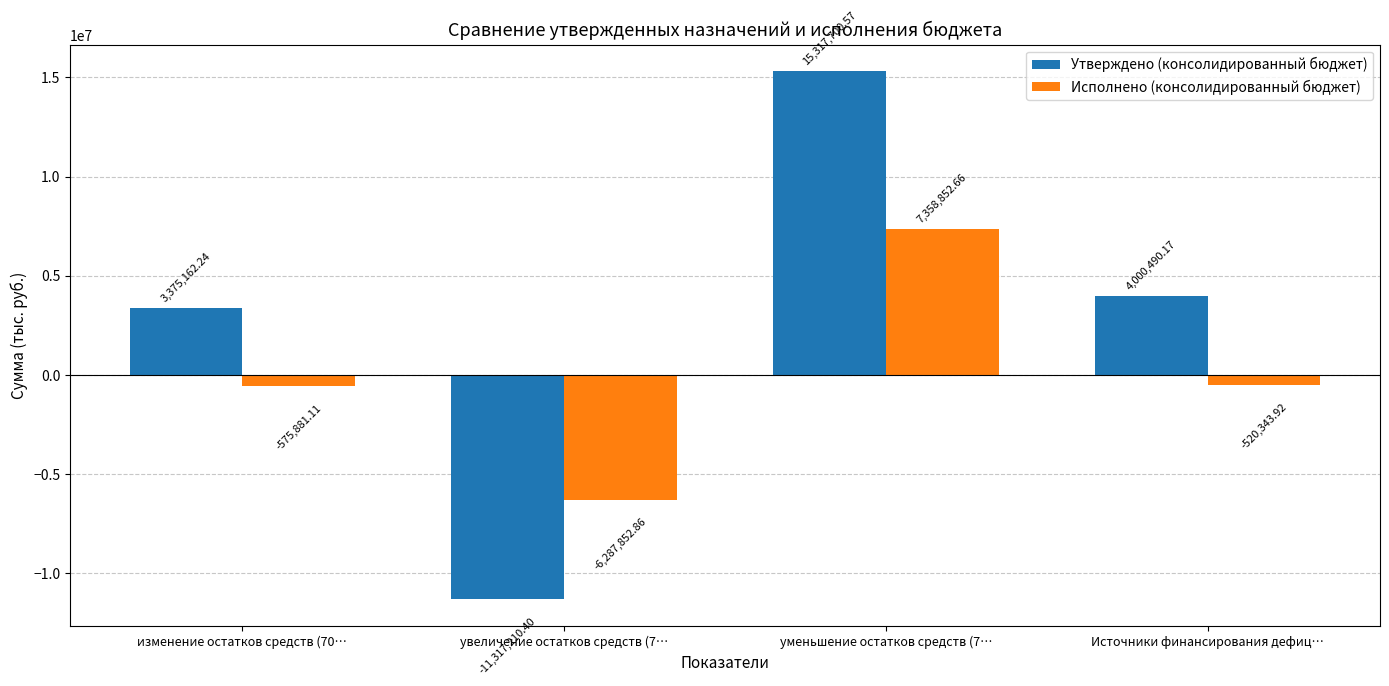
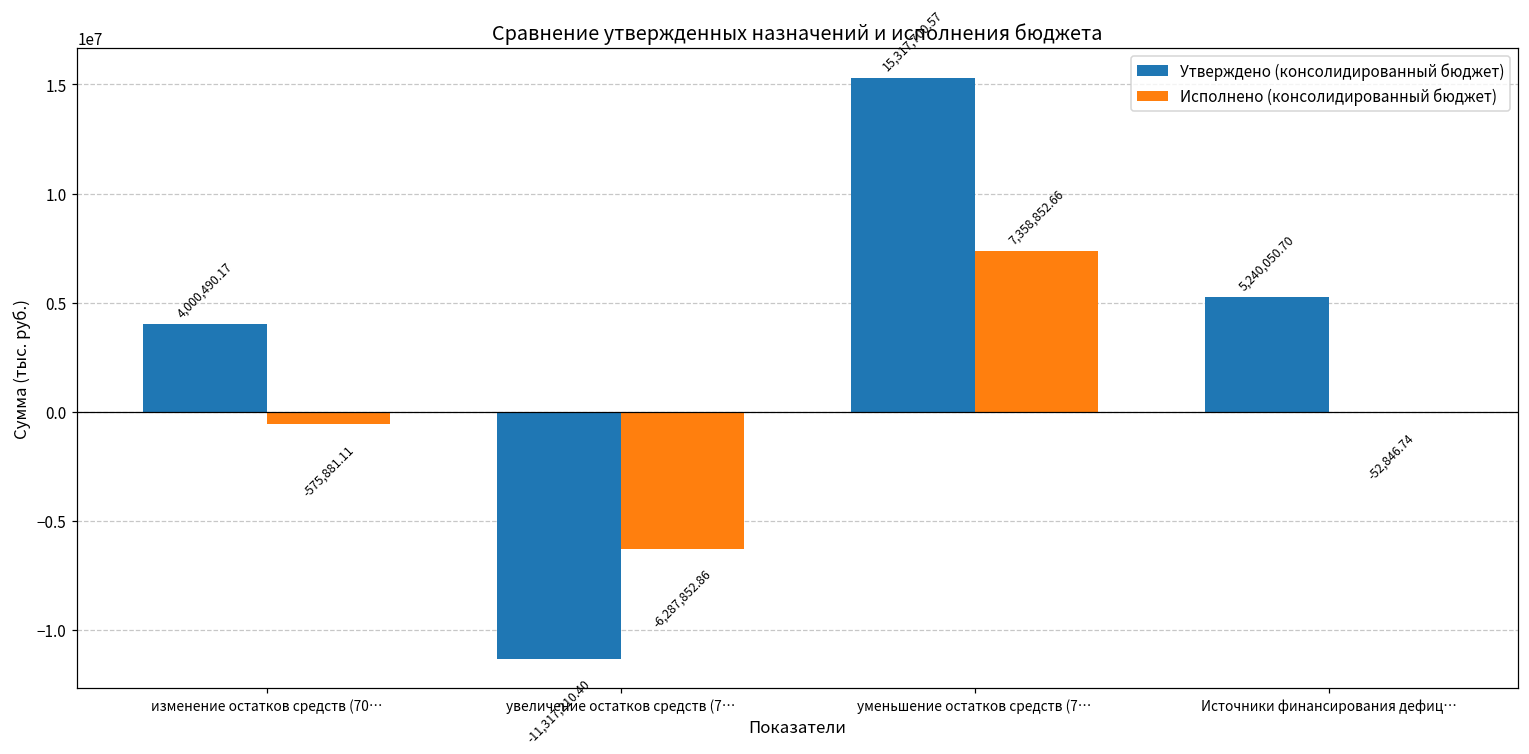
  {
    "Утверждено (консолидированный бюджет)": {
-     "изменение остатков средств (70…": "3,375,162.24",
+     "изменение остатков средств (70…": "4,000,490.17",
      "увеличение остатков средств (7…": "-11,317,210.40",
      "уменьшение остатков средств (7…": "15,317,700.57",
-     "Источники финансирования дефиц…": "4,000,490.17"
+     "Источники финансирования дефиц…": "5,240,050.70"
    },
    "Исполнено (консолидированный бюджет)": {
      "изменение остатков средств (70…": "-575,881.11",
      "увеличение остатков средств (7…": "-6,287,852.86",
      "уменьшение остатков средств (7…": "7,358,852.66",
-     "Источники финансирования дефиц…": "-520,343.92"
+     "Источники финансирования дефиц…": "-52,846.74"
    }
  }
